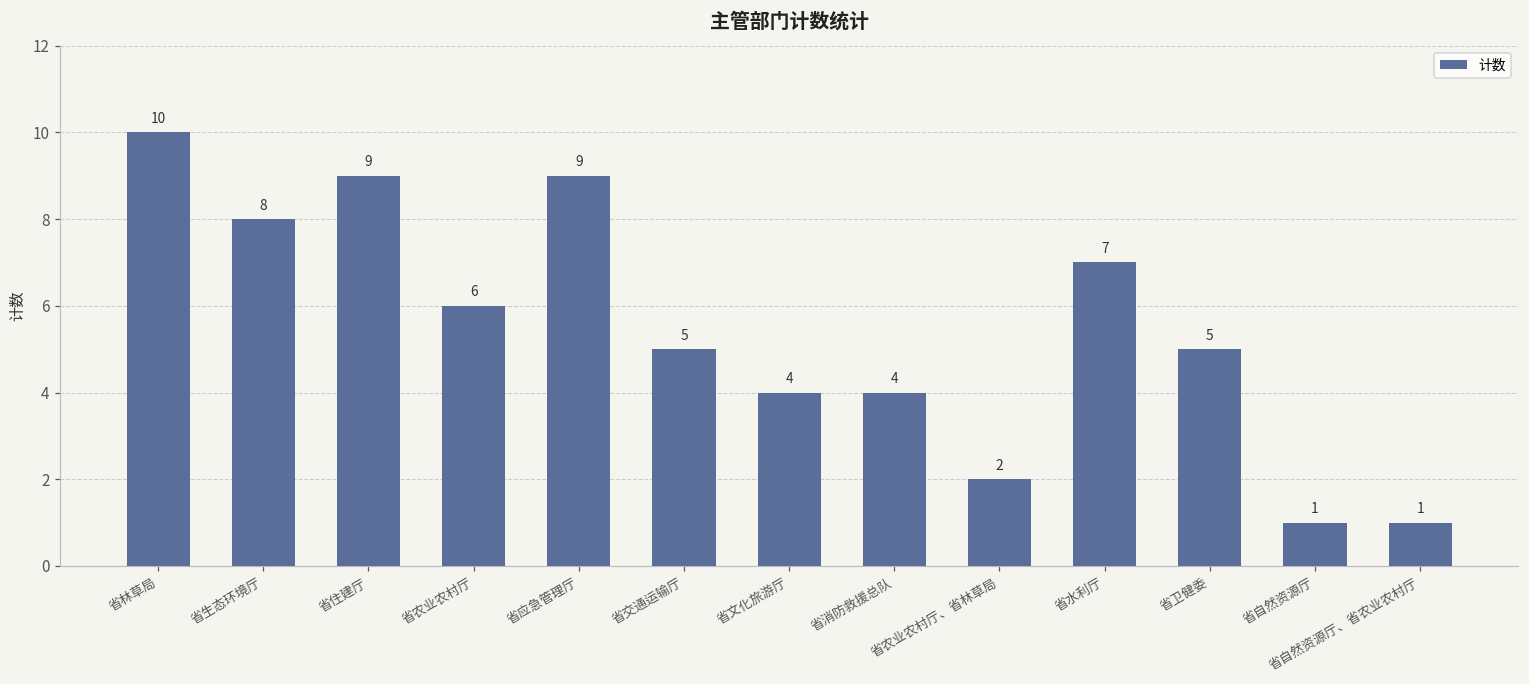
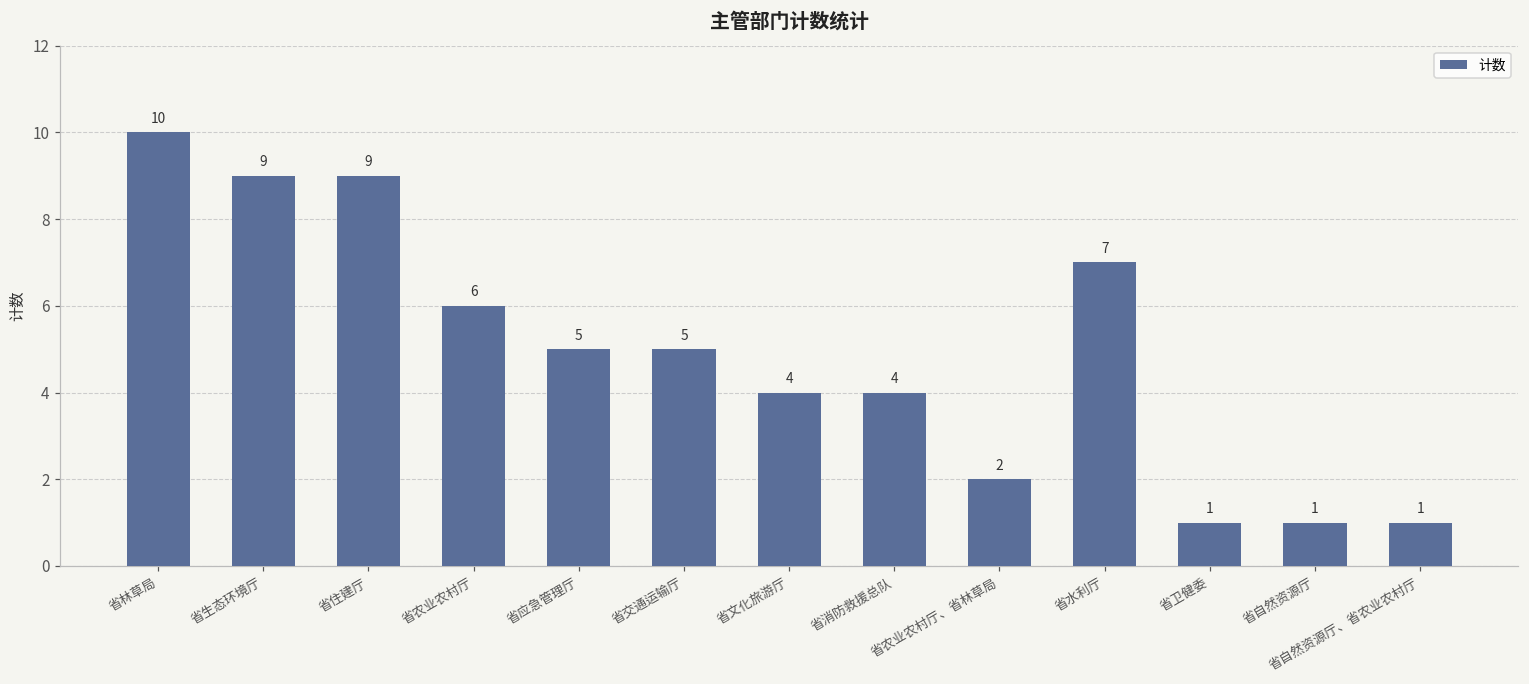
  {
    "省林草局": 10,
-   "省生态环境厅": 8,
+   "省生态环境厅": 9,
    "省住建厅": 9,
    "省农业农村厅": 6,
-   "省应急管理厅": 9,
+   "省应急管理厅": 5,
    "省交通运输厅": 5,
    "省文化旅游厅": 4,
    "省消防救援总队": 4,
    "省农业农村厅、省林草局": 2,
    "省水利厅": 7,
-   "省卫健委": 5,
+   "省卫健委": 1,
    "省自然资源厅": 1,
    "省自然资源厅、省农业农村厅": 1
  }
